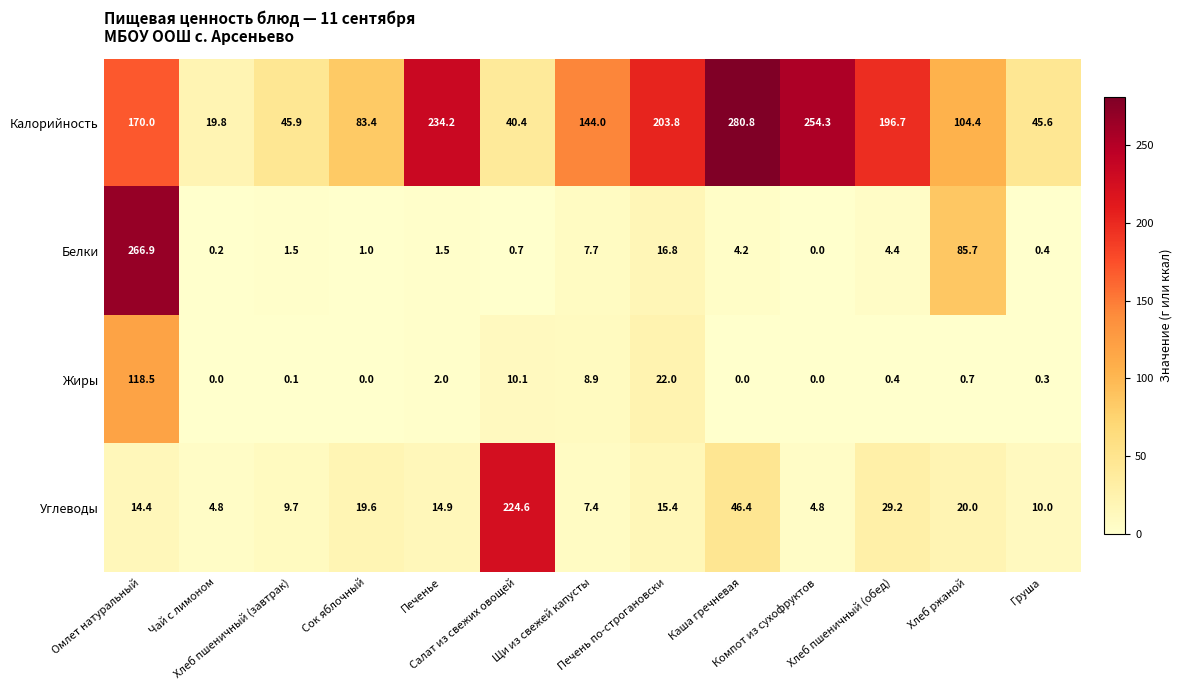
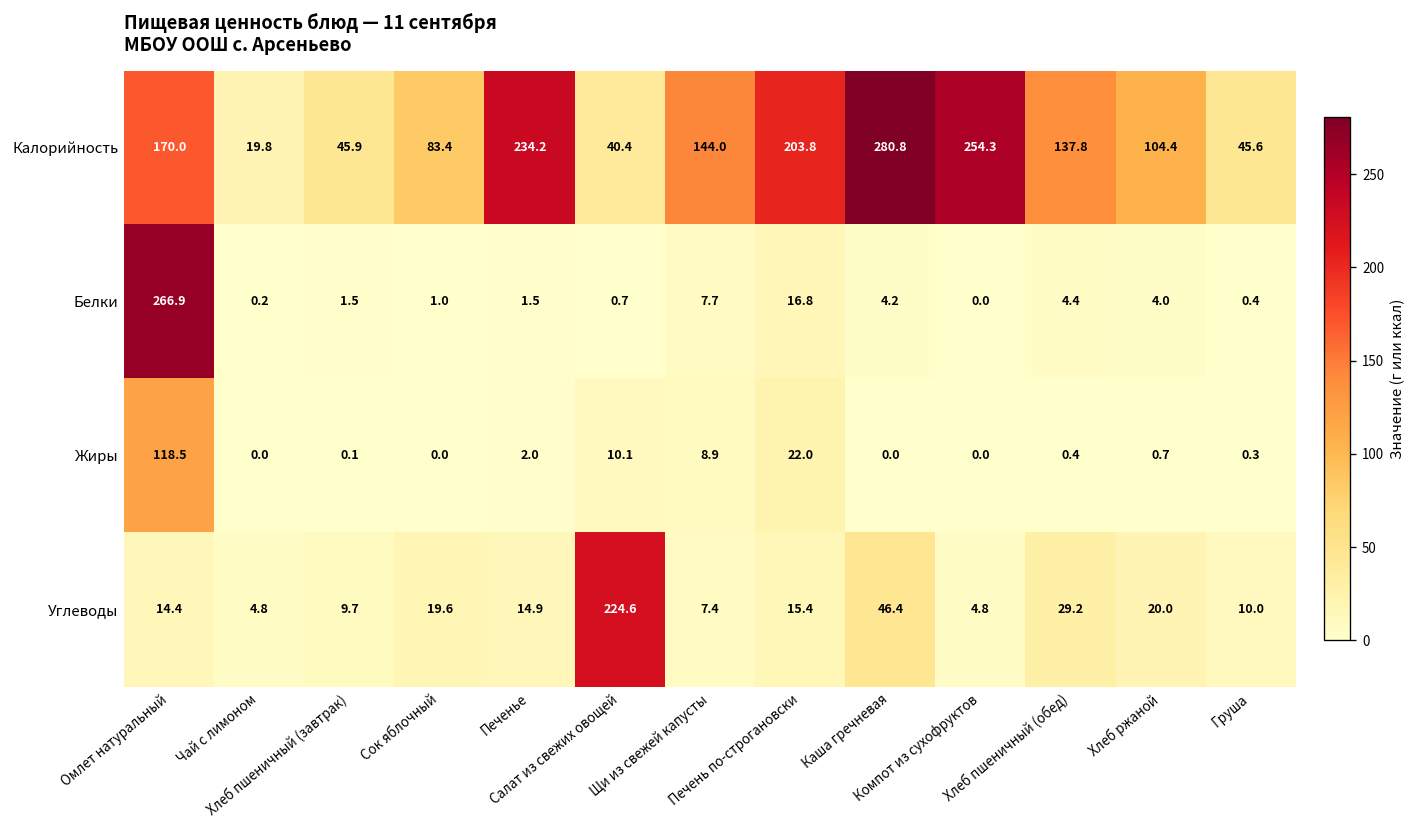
  {
    "Калорийность": {
      "Омлет натуральный": 170.0,
      "Чай с лимоном": 19.8,
      "Хлеб пшеничный (завтрак)": 45.9,
      "Сок яблочный": 83.4,
      "Печенье": 234.2,
      "Салат из свежих овощей": 40.4,
      "Щи из свежей капусты": 144.0,
      "Печень по-строгановски": 203.8,
      "Каша гречневая": 280.8,
      "Компот из сухофруктов": 254.3,
-     "Хлеб пшеничный (обед)": 196.7,
+     "Хлеб пшеничный (обед)": 137.8,
      "Хлеб ржаной": 104.4,
      "Груша": 45.6
    },
    "Белки": {
      "Омлет натуральный": 266.9,
      "Чай с лимоном": 0.2,
      "Хлеб пшеничный (завтрак)": 1.5,
      "Сок яблочный": 1.0,
      "Печенье": 1.5,
      "Салат из свежих овощей": 0.7,
      "Щи из свежей капусты": 7.7,
      "Печень по-строгановски": 16.8,
      "Каша гречневая": 4.2,
      "Компот из сухофруктов": 0.0,
      "Хлеб пшеничный (обед)": 4.4,
-     "Хлеб ржаной": 85.7,
+     "Хлеб ржаной": 4.0,
      "Груша": 0.4
    },
    "Жиры": {
      "Омлет натуральный": 118.5,
      "Чай с лимоном": 0.0,
      "Хлеб пшеничный (завтрак)": 0.1,
      "Сок яблочный": 0.0,
      "Печенье": 2.0,
      "Салат из свежих овощей": 10.1,
      "Щи из свежей капусты": 8.9,
      "Печень по-строгановски": 22.0,
      "Каша гречневая": 0.0,
      "Компот из сухофруктов": 0.0,
      "Хлеб пшеничный (обед)": 0.4,
      "Хлеб ржаной": 0.7,
      "Груша": 0.3
    },
    "Углеводы": {
      "Омлет натуральный": 14.4,
      "Чай с лимоном": 4.8,
      "Хлеб пшеничный (завтрак)": 9.7,
      "Сок яблочный": 19.6,
      "Печенье": 14.9,
      "Салат из свежих овощей": 224.6,
      "Щи из свежей капусты": 7.4,
      "Печень по-строгановски": 15.4,
      "Каша гречневая": 46.4,
      "Компот из сухофруктов": 4.8,
      "Хлеб пшеничный (обед)": 29.2,
      "Хлеб ржаной": 20.0,
      "Груша": 10.0
    }
  }
